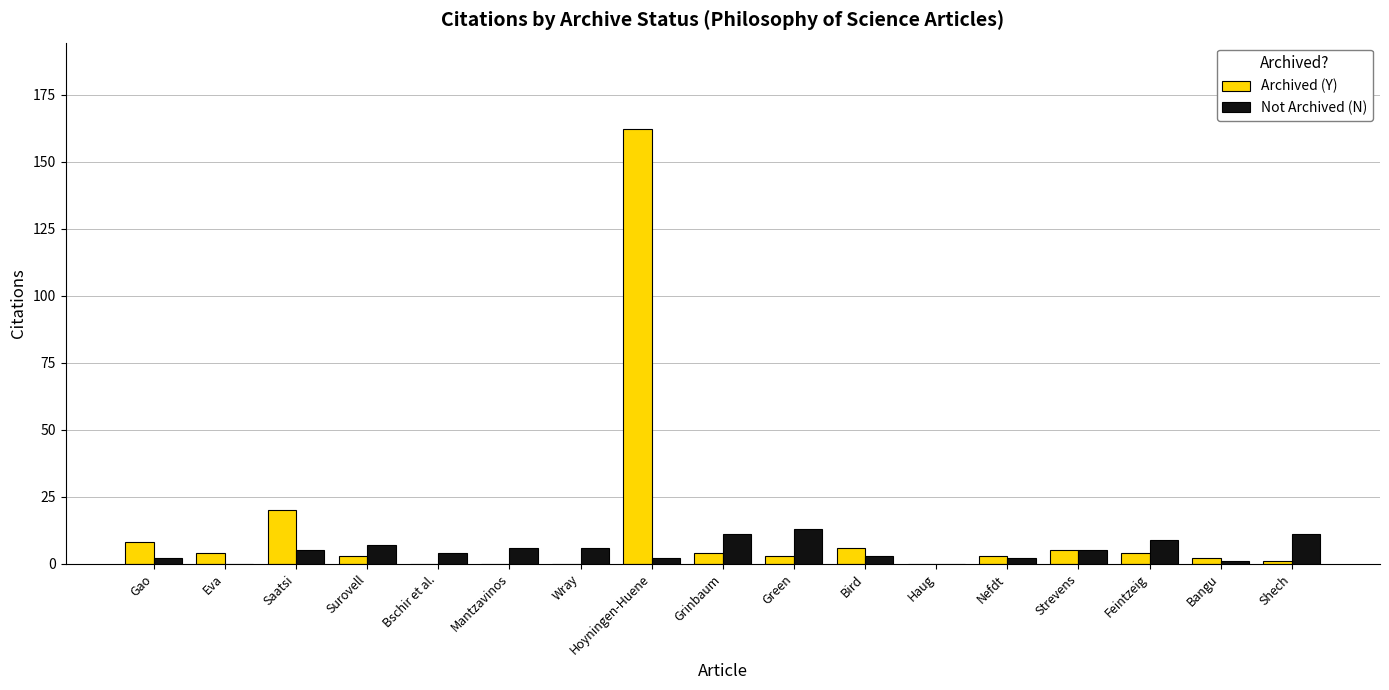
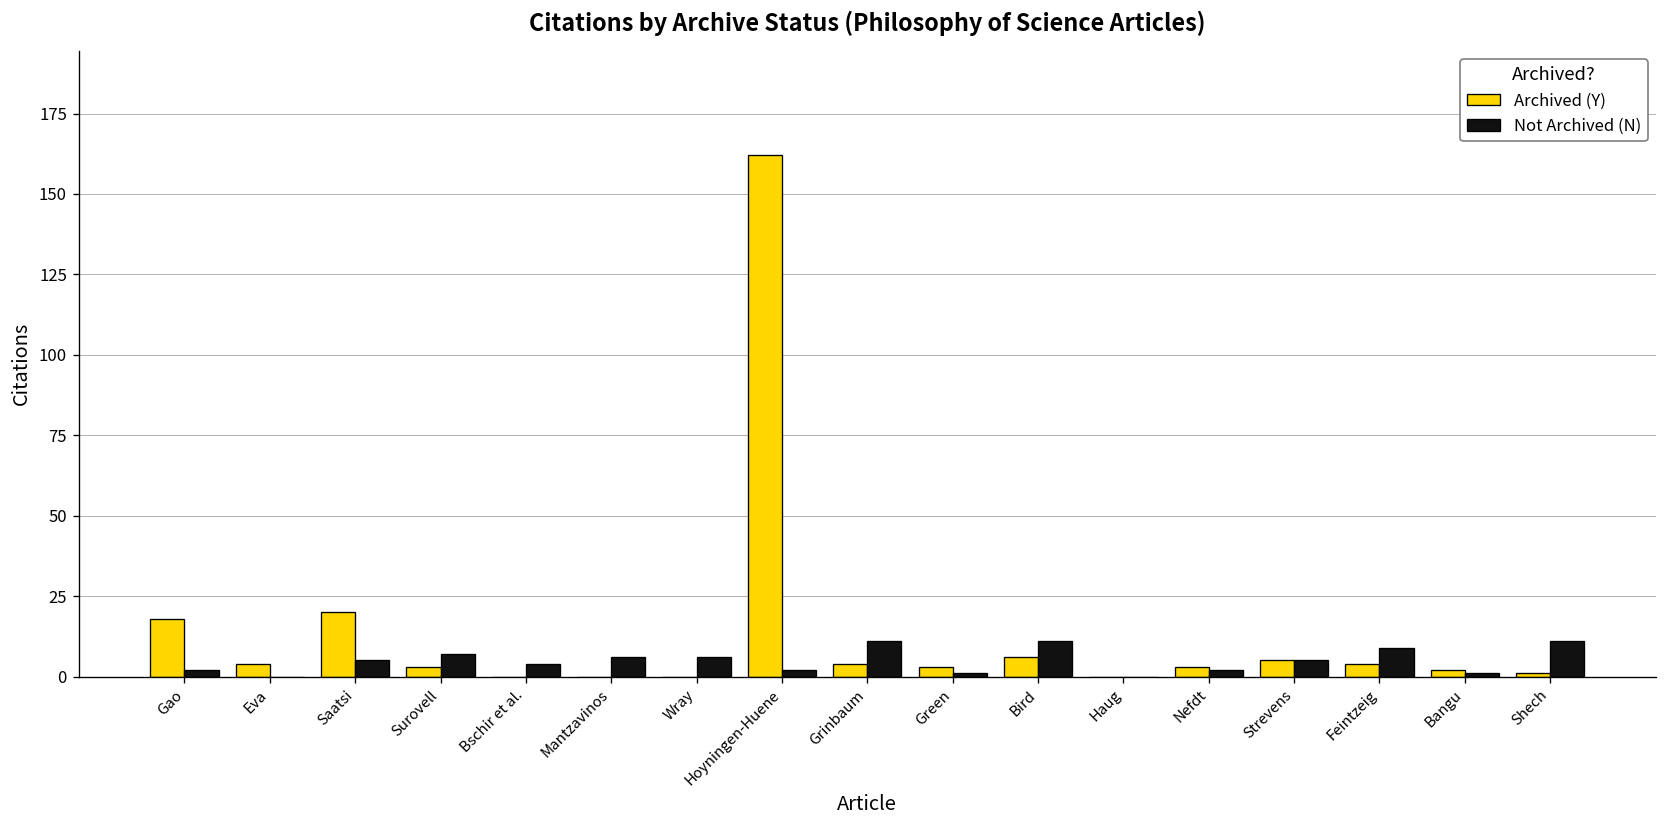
  {
    "Archived (Y)": {
-     "Gao": 8,
+     "Gao": 18,
      "Eva": 4,
      "Saatsi": 20,
      "Surovell": 3,
      "Bschir et al.": 0,
      "Mantzavinos": 0,
      "Wray": 0,
      "Hoyningen-Huene": 162,
      "Grinbaum": 4,
      "Green": 3,
      "Bird": 6,
      "Haug": 0,
      "Nefdt": 3,
      "Strevens": 5,
      "Feintzeig": 4,
      "Bangu": 2,
      "Shech": 1
    },
    "Not Archived (N)": {
      "Gao": 2,
      "Eva": 0,
      "Saatsi": 5,
      "Surovell": 7,
      "Bschir et al.": 4,
      "Mantzavinos": 6,
      "Wray": 6,
      "Hoyningen-Huene": 2,
      "Grinbaum": 11,
-     "Green": 13,
-     "Bird": 3,
+     "Green": 1,
+     "Bird": 11,
      "Haug": 0,
      "Nefdt": 2,
      "Strevens": 5,
      "Feintzeig": 9,
      "Bangu": 1,
      "Shech": 11
    }
  }
